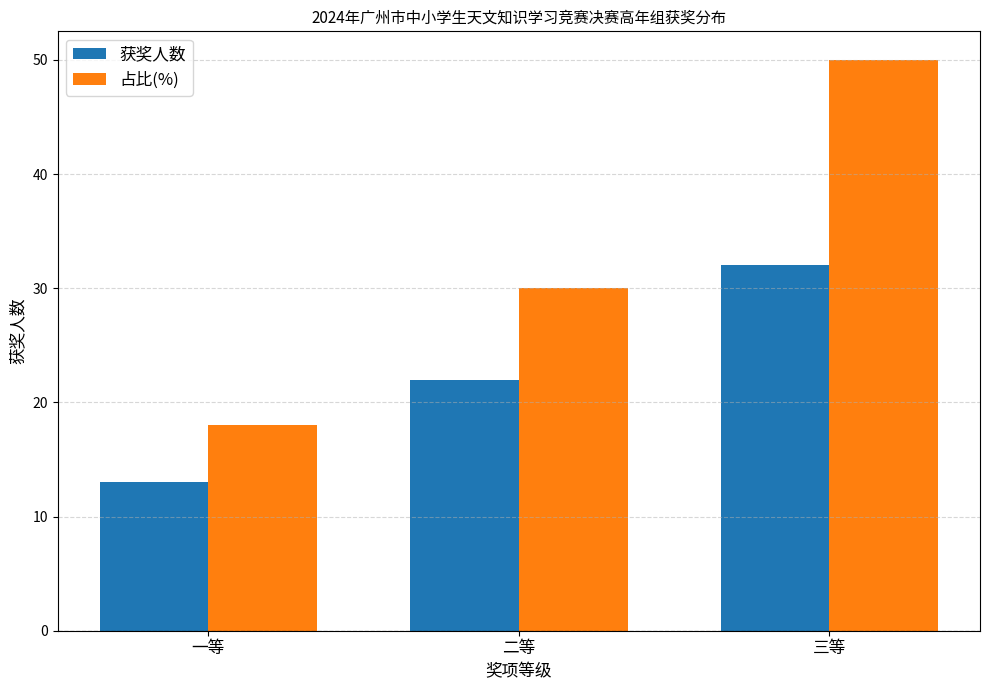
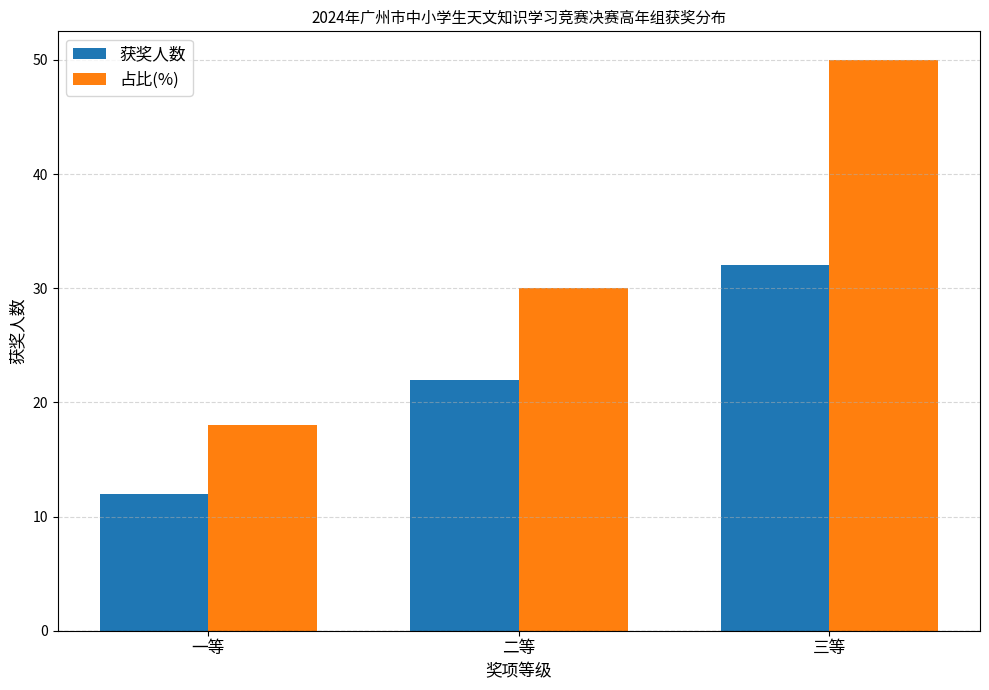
  {
    "获奖人数": {
-     "一等": 13,
+     "一等": 12,
      "二等": 22,
      "三等": 32
    },
    "占比(%)": {
      "一等": 18,
      "二等": 30,
      "三等": 50
    }
  }
